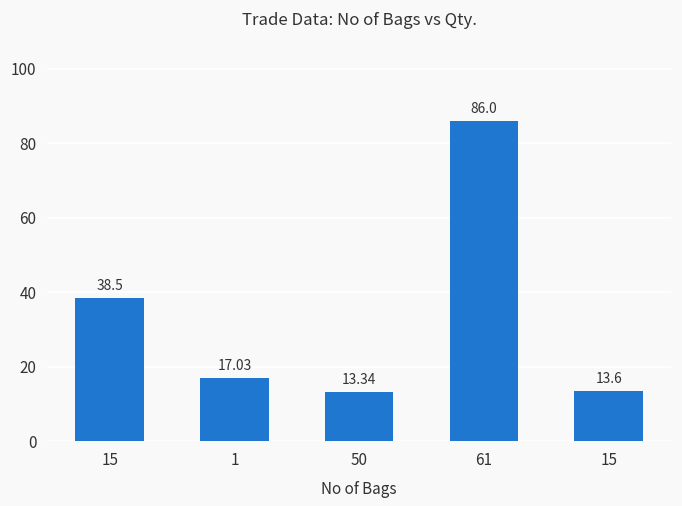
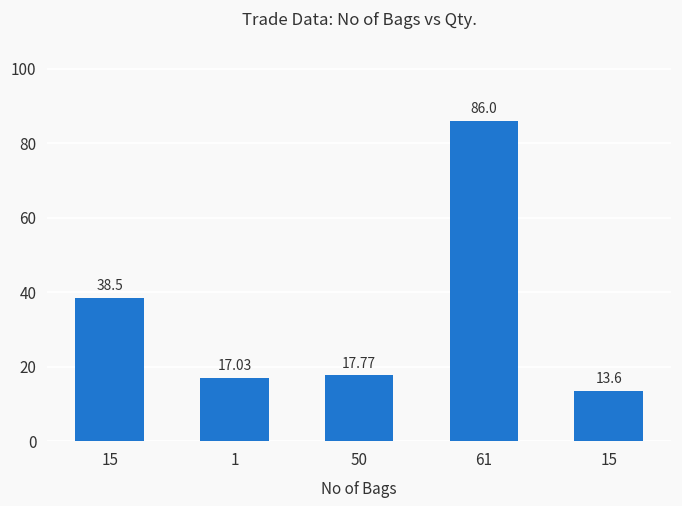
  {
    "1": 17.03,
-   "50": 13.34,
+   "50": 17.77,
    "61": 86.0
  }
